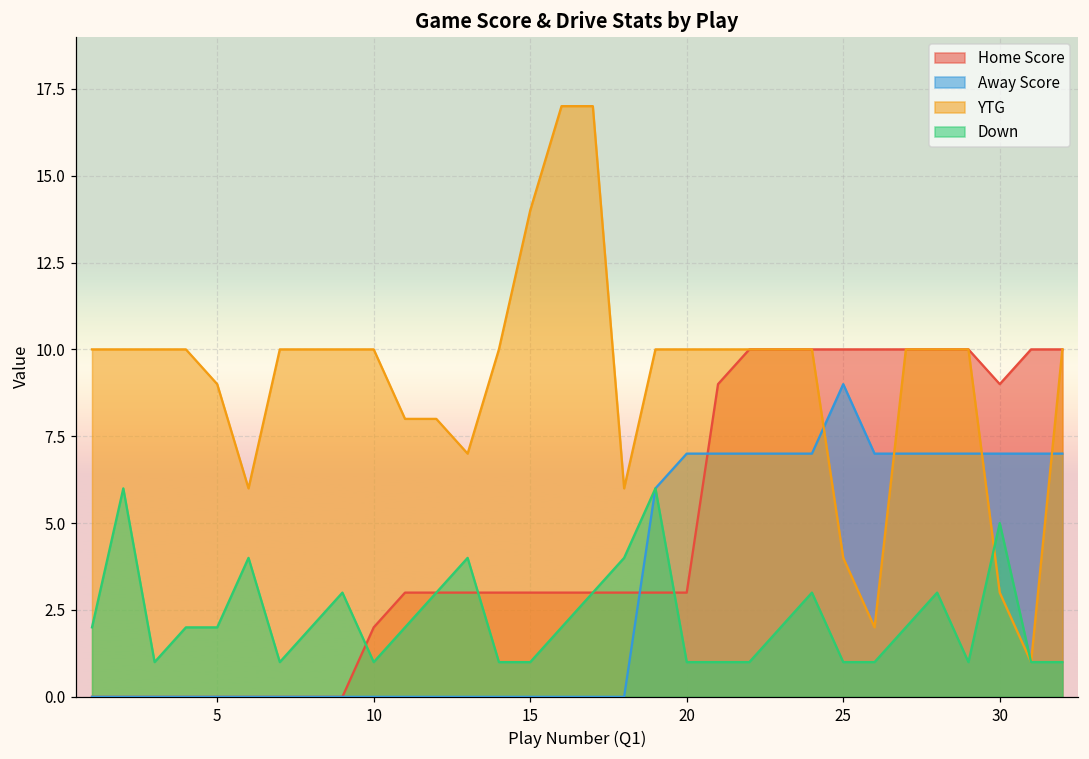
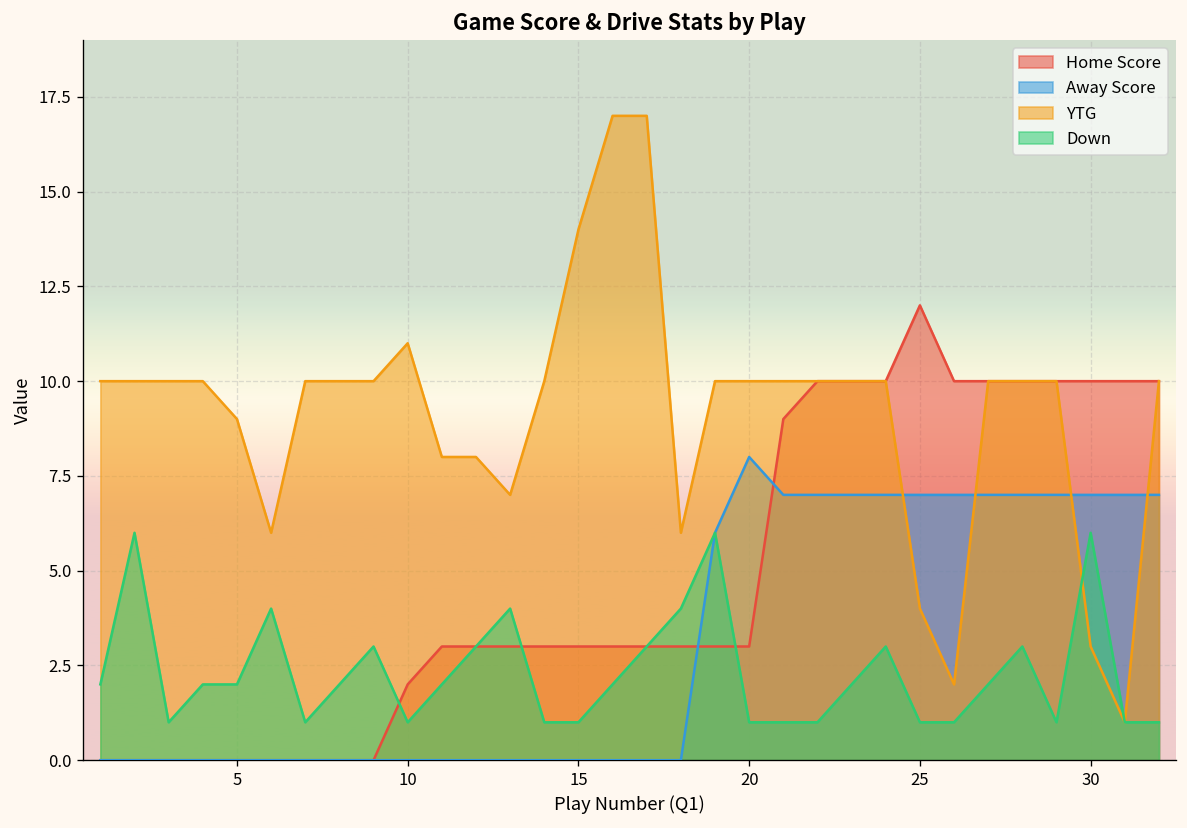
  {
    "Home Score": {
      "10": 2,
      "15": 3,
      "20": 3,
-     "25": 10,
-     "30": 9
+     "25": 12,
+     "30": 10
    },
    "Away Score": {
      "10": 0,
      "15": 0,
-     "20": 7,
-     "25": 9,
+     "20": 8,
+     "25": 7,
      "30": 7
    },
    "YTG": {
      "5": 9,
-     "10": 10,
+     "10": 11,
      "15": 14,
      "20": 10,
      "25": 4,
      "30": 3
    },
    "Down": {
      "5": 2,
      "10": 1,
      "15": 1,
      "20": 1,
      "25": 1,
-     "30": 5
+     "30": 6
    }
  }
